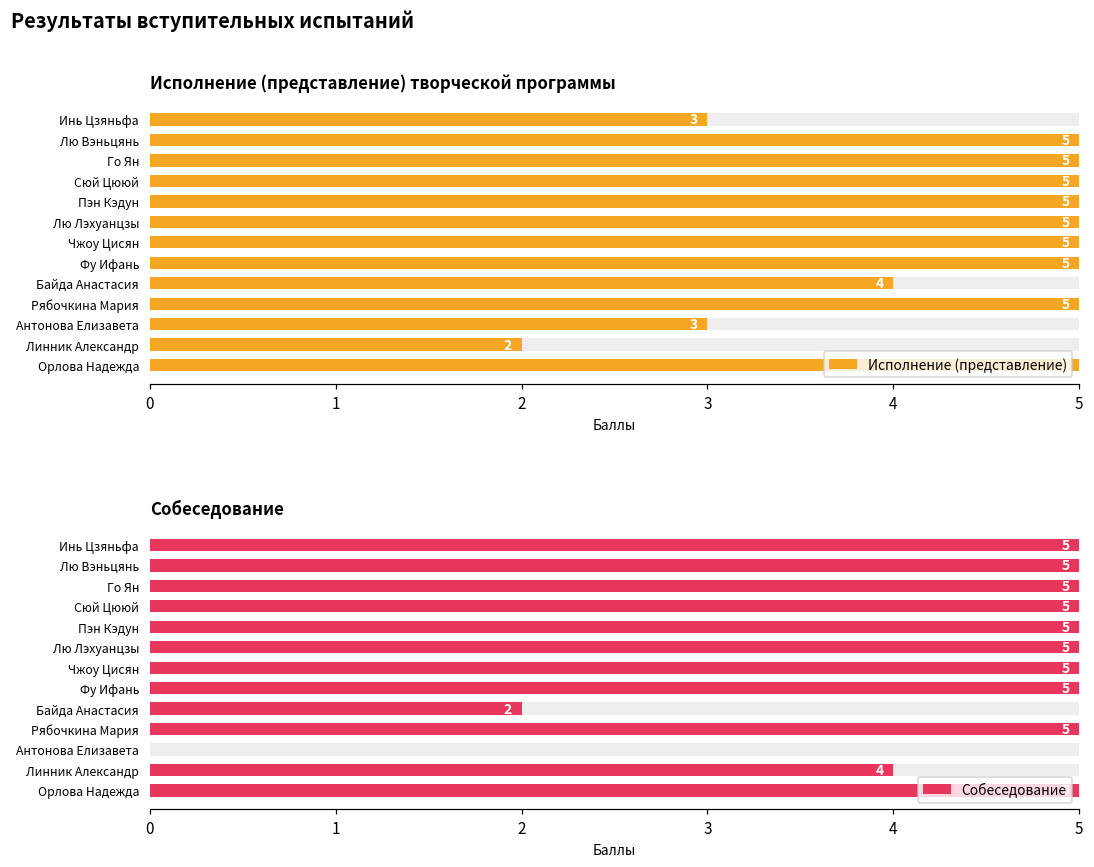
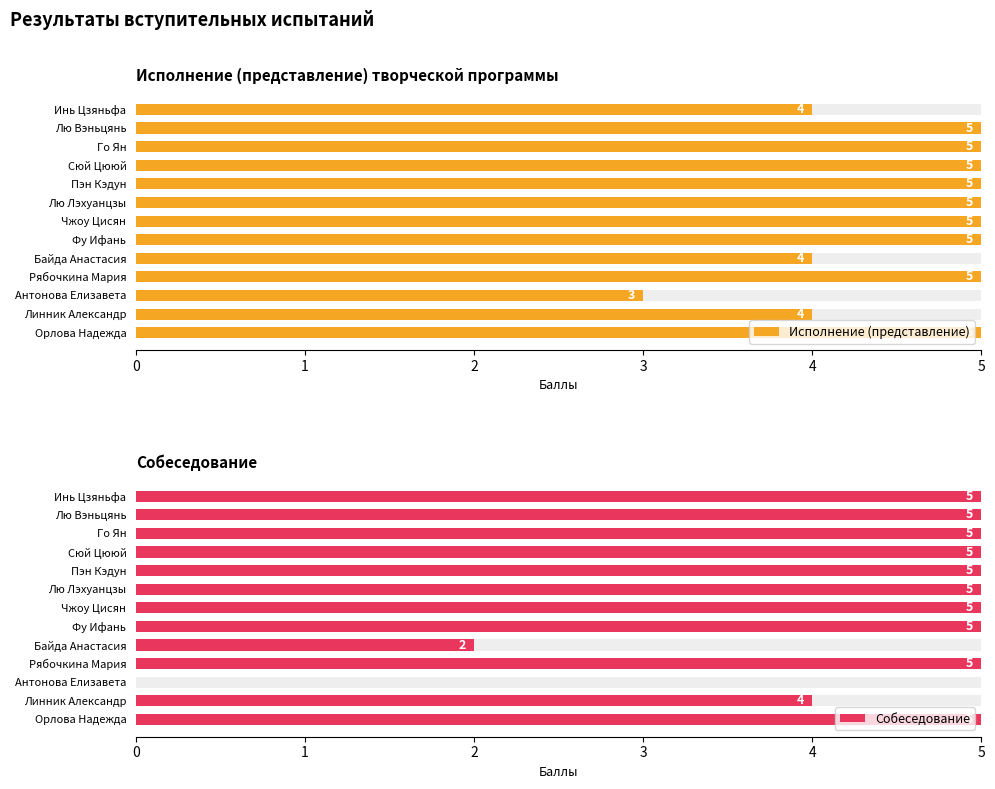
  {
    "Исполнение (представление) творческой программы": {
      "Исполнение (представление)": {
-       "Инь Цзяньфа": 3,
+       "Инь Цзяньфа": 4,
        "Лю Вэньцянь": 5,
        "Го Ян": 5,
        "Сюй Цююй": 5,
        "Пэн Кэдун": 5,
        "Лю Лэхуанцзы": 5,
        "Чжоу Цисян": 5,
        "Фу Ифань": 5,
        "Рябочкина Мария": 5,
-       "Линник Александр": 2
+       "Линник Александр": 4
      }
    },
    "Собеседование": {
      "Собеседование": {
        "Инь Цзяньфа": 5,
        "Лю Вэньцянь": 5,
        "Го Ян": 5,
        "Сюй Цююй": 5,
        "Пэн Кэдун": 5,
        "Лю Лэхуанцзы": 5,
        "Чжоу Цисян": 5,
        "Фу Ифань": 5,
        "Рябочкина Мария": 5
      }
    }
  }
